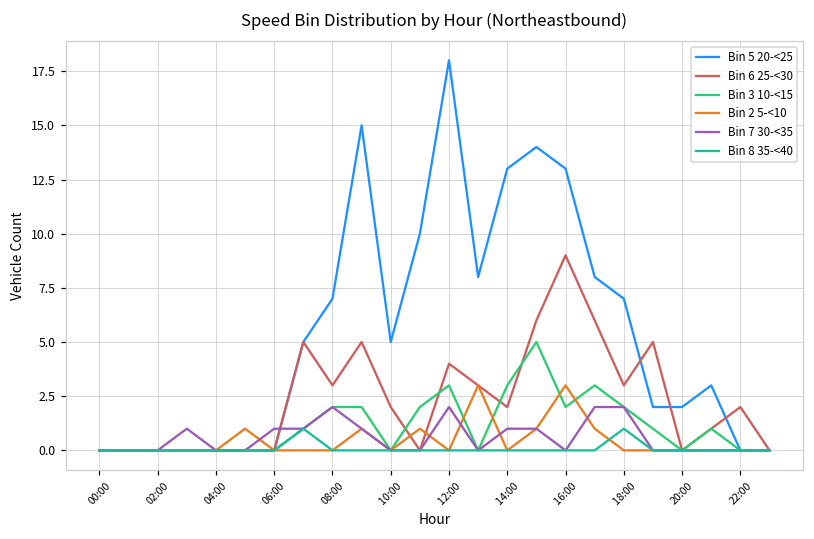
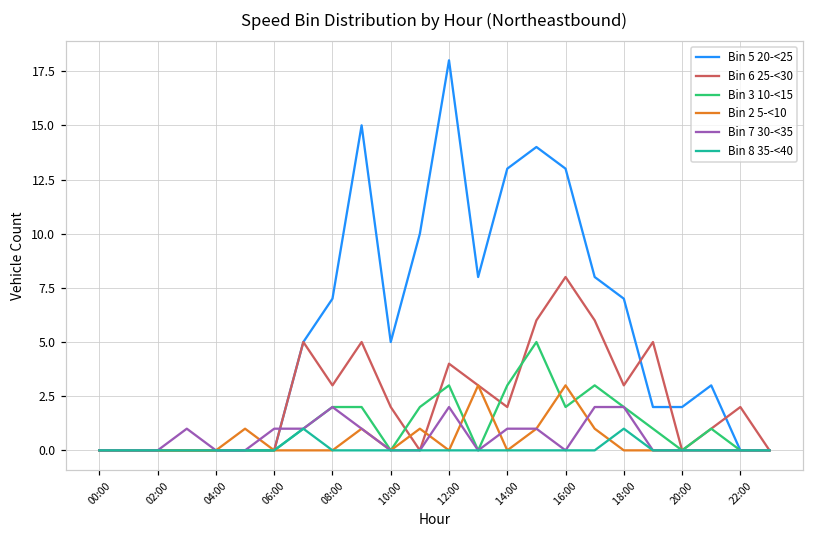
  {
    "Bin 5 20-<25": {
      "08:00": 7,
      "10:00": 5,
      "12:00": 18,
      "14:00": 13,
      "16:00": 13,
      "18:00": 7,
      "20:00": 2
    },
    "Bin 6 25-<30": {
      "08:00": 3,
      "10:00": 2,
      "12:00": 4,
      "14:00": 2,
-     "16:00": 9,
+     "16:00": 8,
      "18:00": 3,
      "22:00": 2
    },
    "Bin 2 5-<10": {
      "16:00": 3,
      "18:00": 0
    },
    "Bin 7 30-<35": {
      "06:00": 1,
      "12:00": 2,
      "14:00": 1
    }
  }
